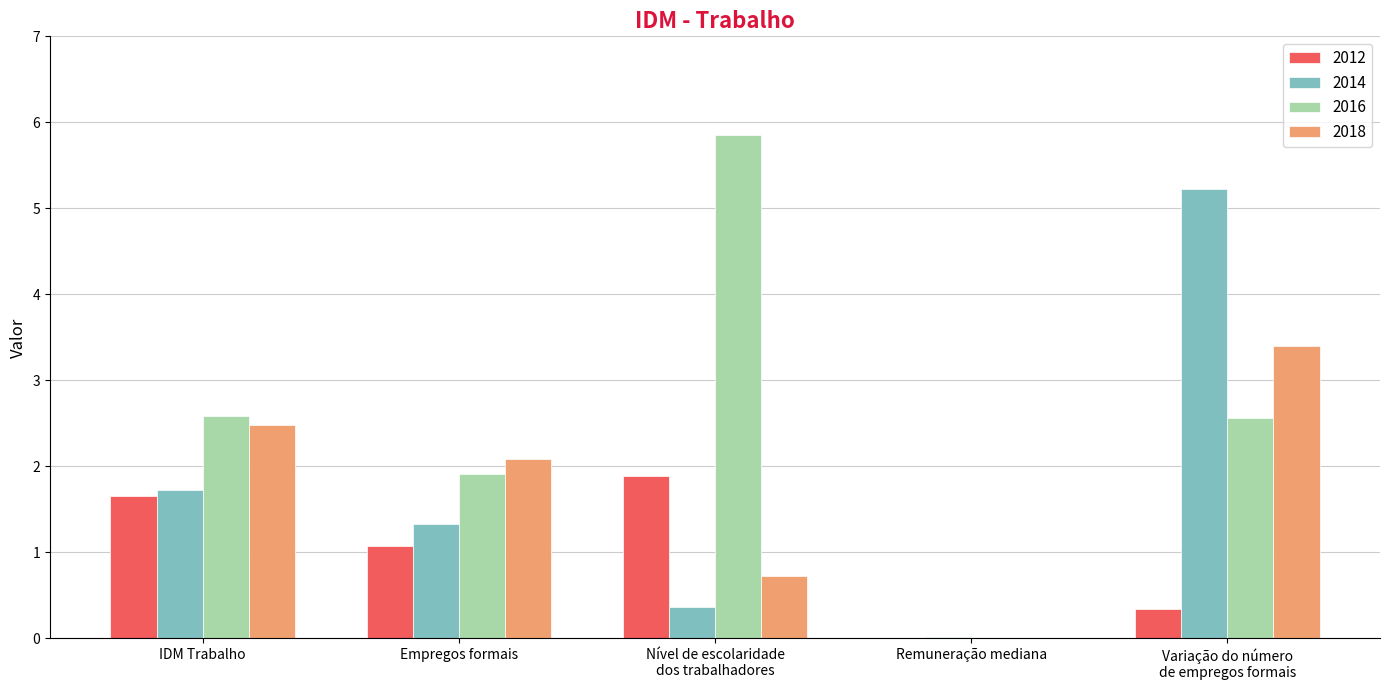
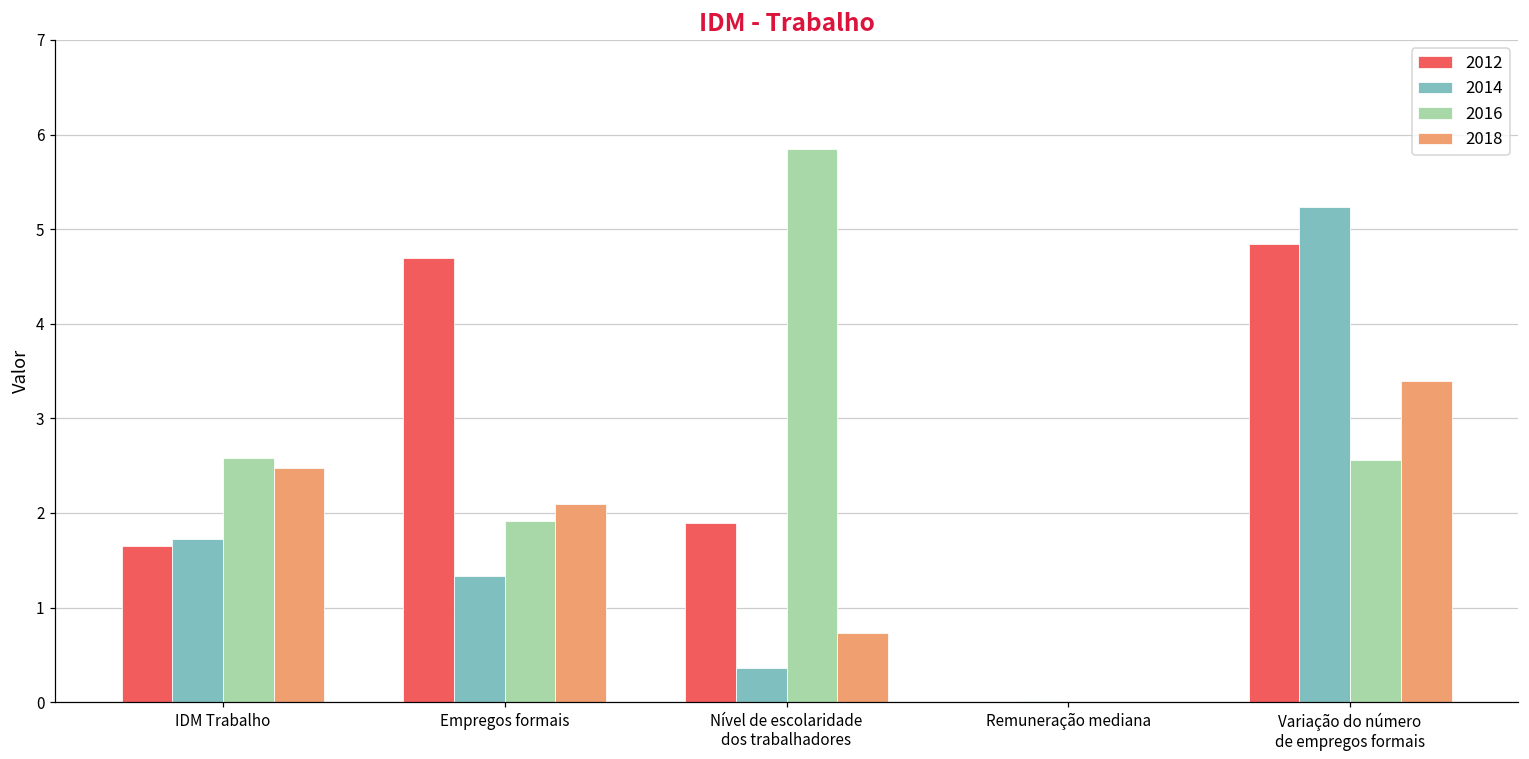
  {
    "2012": {
      "IDM Trabalho": 1.7,
-     "Empregos formais": 1.1,
+     "Empregos formais": 4.7,
      "Nível de escolaridade dos trabalhadores": 1.9,
      "Remuneração mediana": 0.0,
-     "Variação do número de empregos formais": 0.3
+     "Variação do número de empregos formais": 4.8
    },
    "2018": {
      "IDM Trabalho": 2.5,
      "Empregos formais": 2.1,
      "Nível de escolaridade dos trabalhadores": 0.7,
      "Remuneração mediana": 0.0,
      "Variação do número de empregos formais": 3.4
    }
  }
